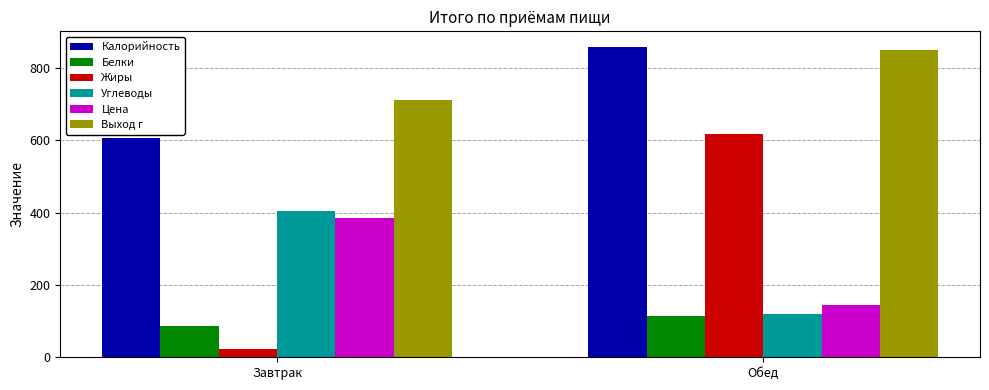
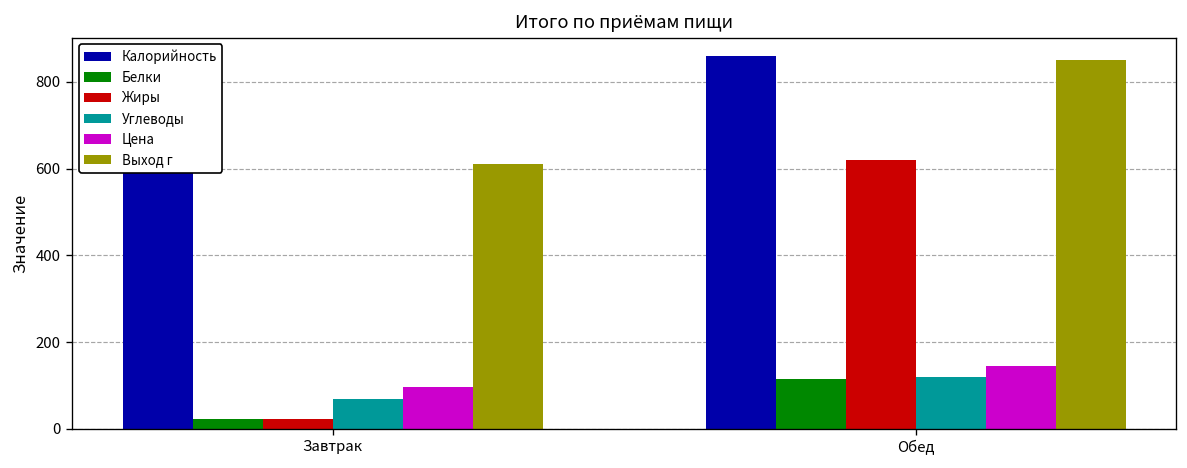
  {
    "Калорийность": {
      "Завтрак": 610,
      "Обед": 860
    },
    "Белки": {
-     "Завтрак": 90,
+     "Завтрак": 20,
      "Обед": 110
    },
    "Жиры": {
      "Завтрак": 20,
      "Обед": 620
    },
    "Углеводы": {
-     "Завтрак": 410,
+     "Завтрак": 70,
      "Обед": 120
    },
    "Цена": {
-     "Завтрак": 390,
+     "Завтрак": 100,
      "Обед": 150
    },
    "Выход г": {
-     "Завтрак": 710,
+     "Завтрак": 610,
      "Обед": 850
    }
  }
